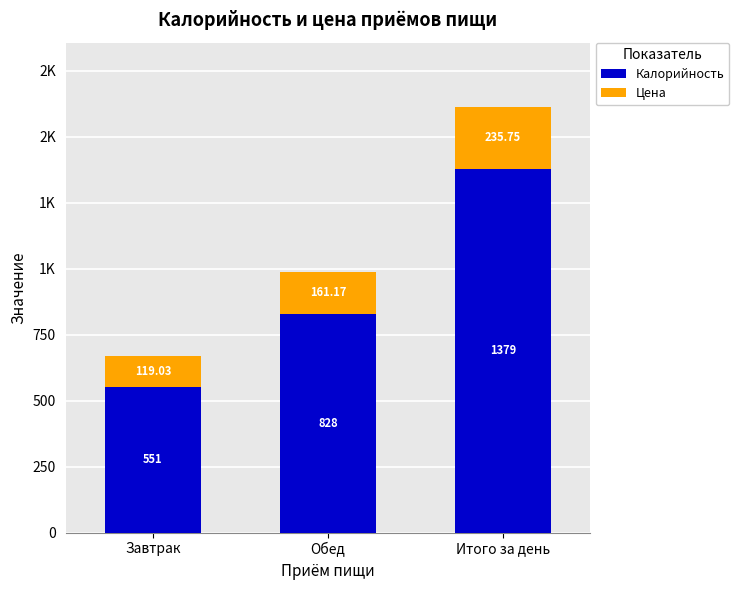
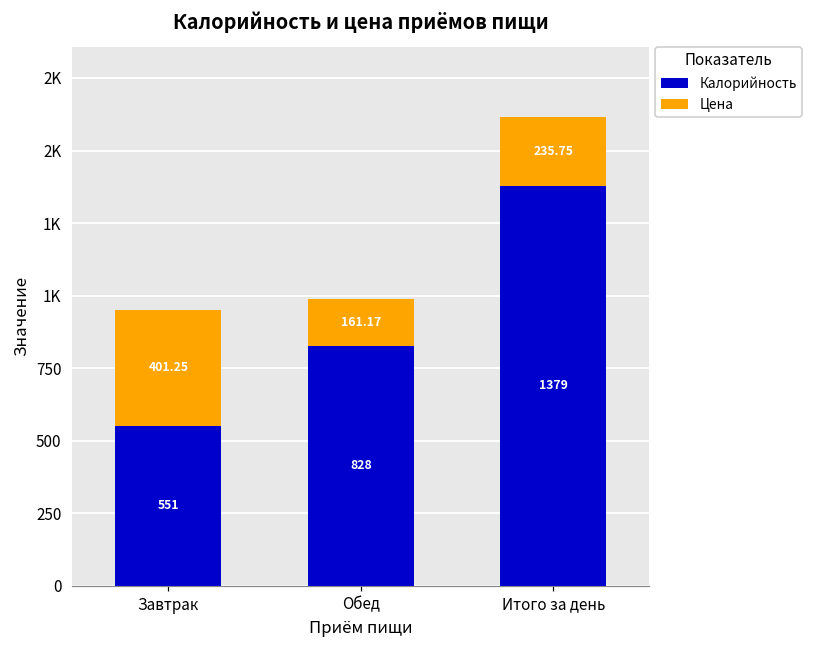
  {
    "Калорийность": {
      "Завтрак": 551,
      "Обед": 828,
      "Итого за день": 1379
    },
    "Цена": {
-     "Завтрак": 119.03,
+     "Завтрак": 401.25,
      "Обед": 161.17,
      "Итого за день": 235.75
    }
  }
